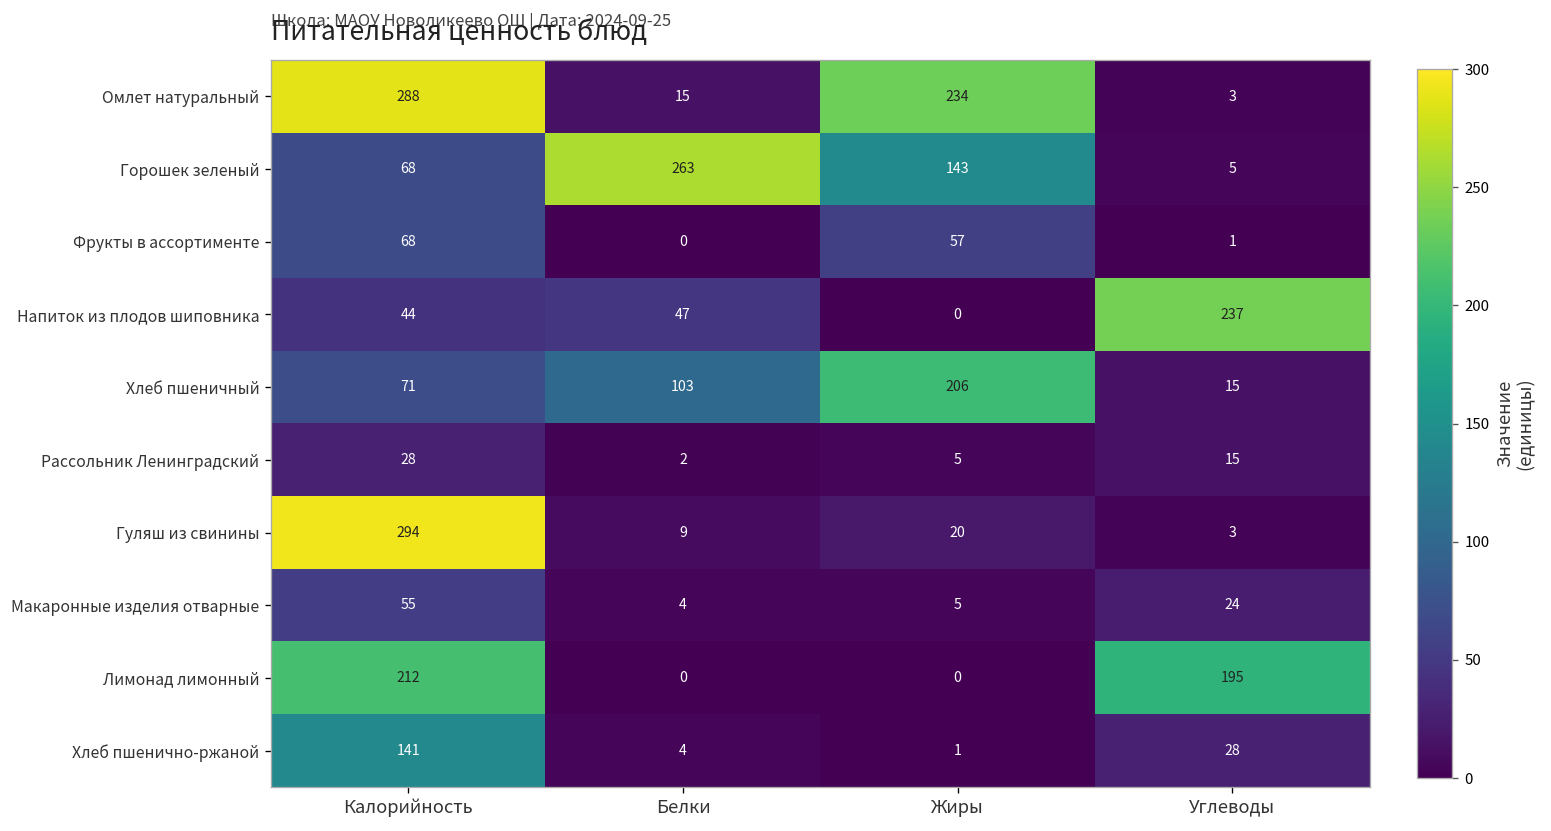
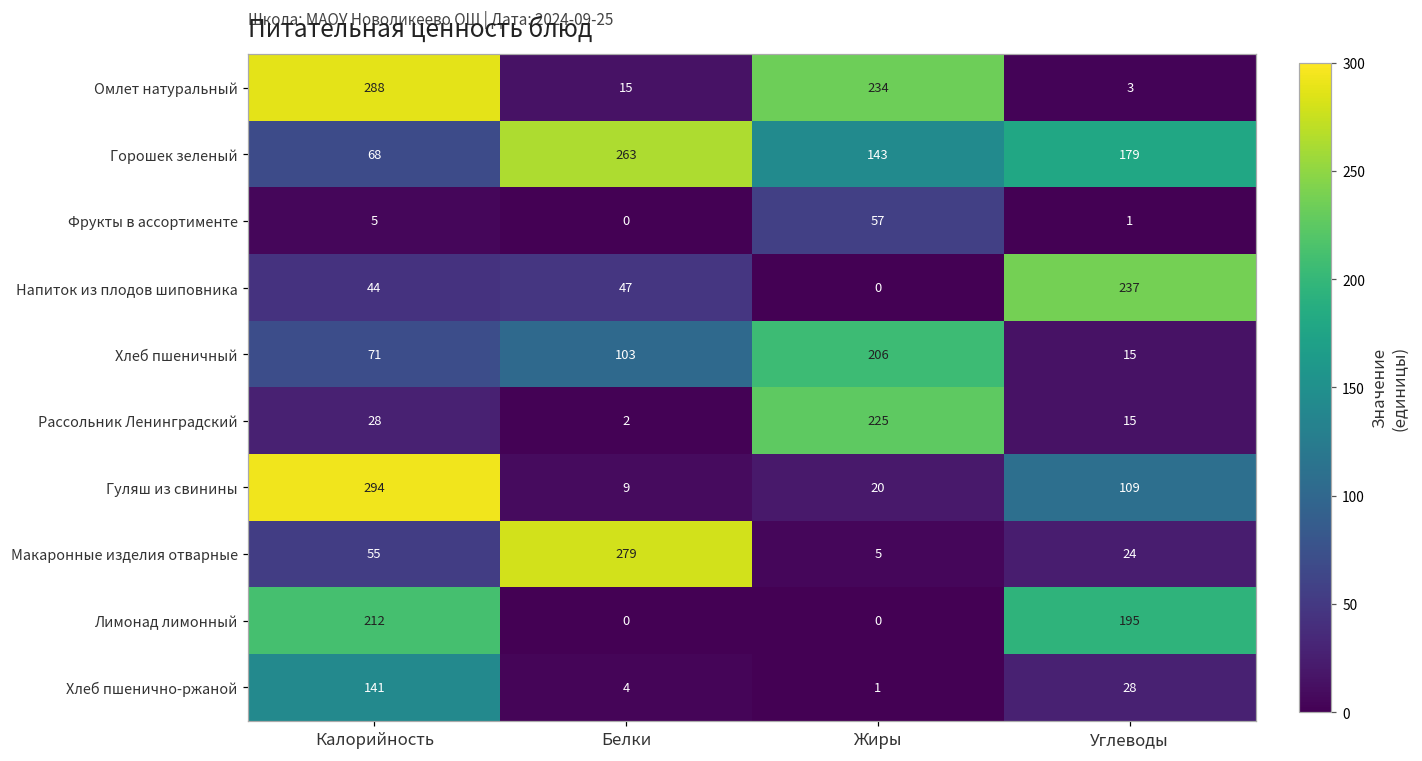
  {
    "Омлет натуральный": {
      "Калорийность": 288,
      "Белки": 15,
      "Жиры": 234,
      "Углеводы": 3
    },
    "Горошек зеленый": {
      "Калорийность": 68,
      "Белки": 263,
      "Жиры": 143,
-     "Углеводы": 5
+     "Углеводы": 179
    },
    "Фрукты в ассортименте": {
-     "Калорийность": 68,
+     "Калорийность": 5,
      "Белки": 0,
      "Жиры": 57,
      "Углеводы": 1
    },
    "Напиток из плодов шиповника": {
      "Калорийность": 44,
      "Белки": 47,
      "Жиры": 0,
      "Углеводы": 237
    },
    "Хлеб пшеничный": {
      "Калорийность": 71,
      "Белки": 103,
      "Жиры": 206,
      "Углеводы": 15
    },
    "Рассольник Ленинградский": {
      "Калорийность": 28,
      "Белки": 2,
-     "Жиры": 5,
+     "Жиры": 225,
      "Углеводы": 15
    },
    "Гуляш из свинины": {
      "Калорийность": 294,
      "Белки": 9,
      "Жиры": 20,
-     "Углеводы": 3
+     "Углеводы": 109
    },
    "Макаронные изделия отварные": {
      "Калорийность": 55,
-     "Белки": 4,
+     "Белки": 279,
      "Жиры": 5,
      "Углеводы": 24
    },
    "Лимонад лимонный": {
      "Калорийность": 212,
      "Белки": 0,
      "Жиры": 0,
      "Углеводы": 195
    },
    "Хлеб пшенично-ржаной": {
      "Калорийность": 141,
      "Белки": 4,
      "Жиры": 1,
      "Углеводы": 28
    }
  }
